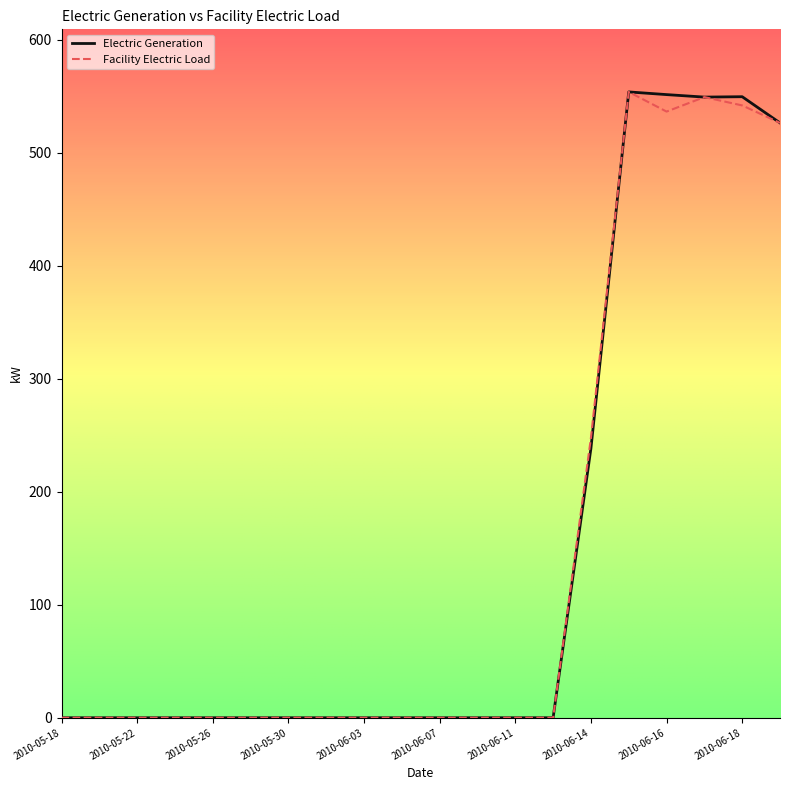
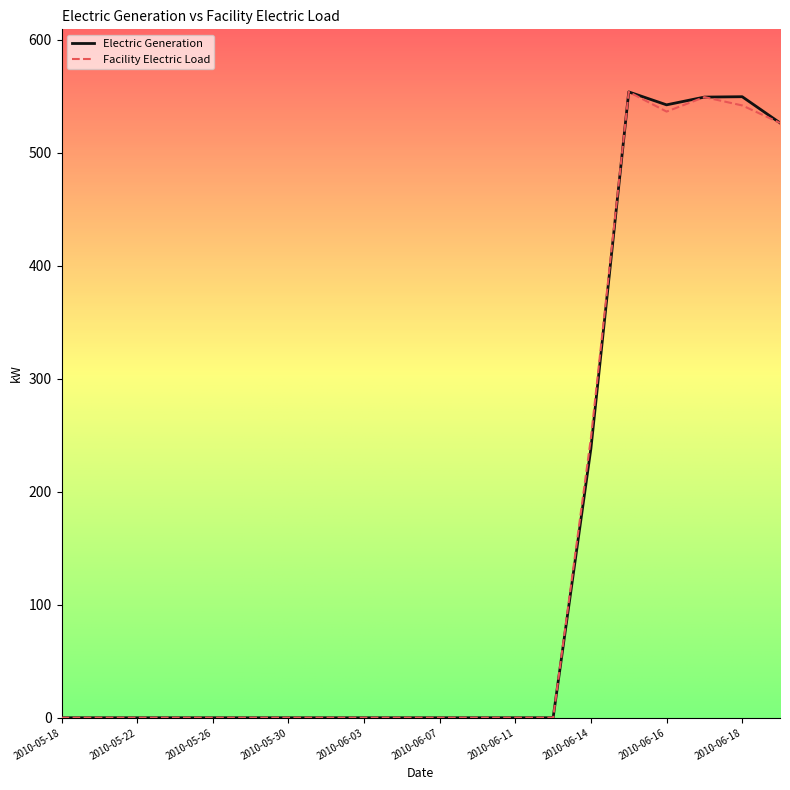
  {
    "Electric Generation": {
      "2010-06-14": 238,
-     "2010-06-16": 551,
+     "2010-06-16": 542,
      "2010-06-18": 549
    },
    "Facility Electric Load": {
      "2010-06-14": 248,
      "2010-06-16": 536,
      "2010-06-18": 542
    }
  }
